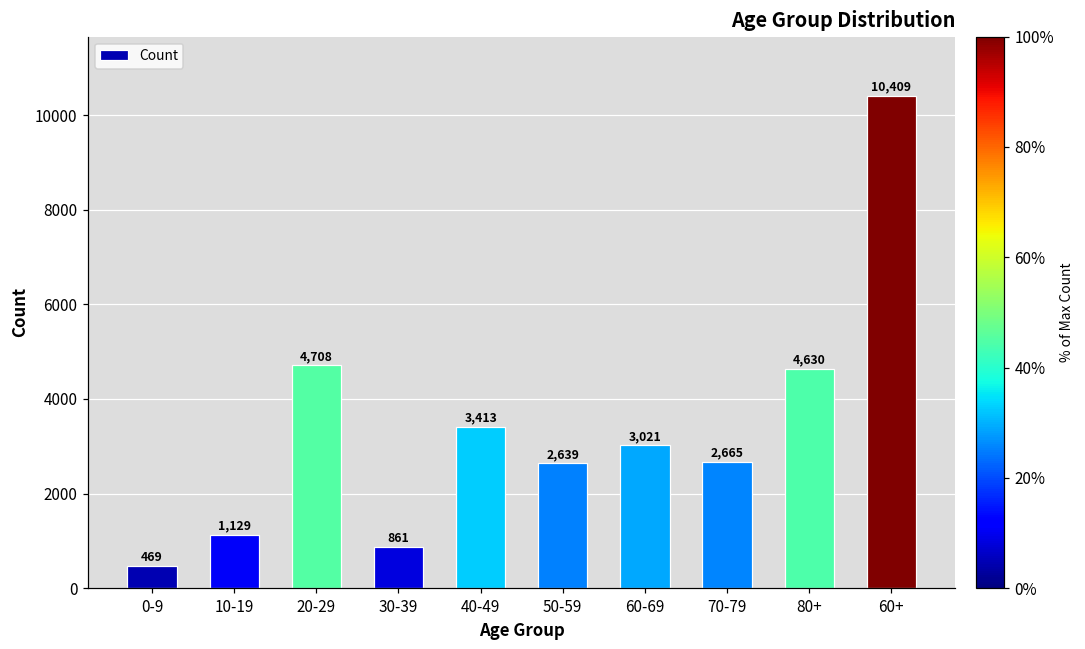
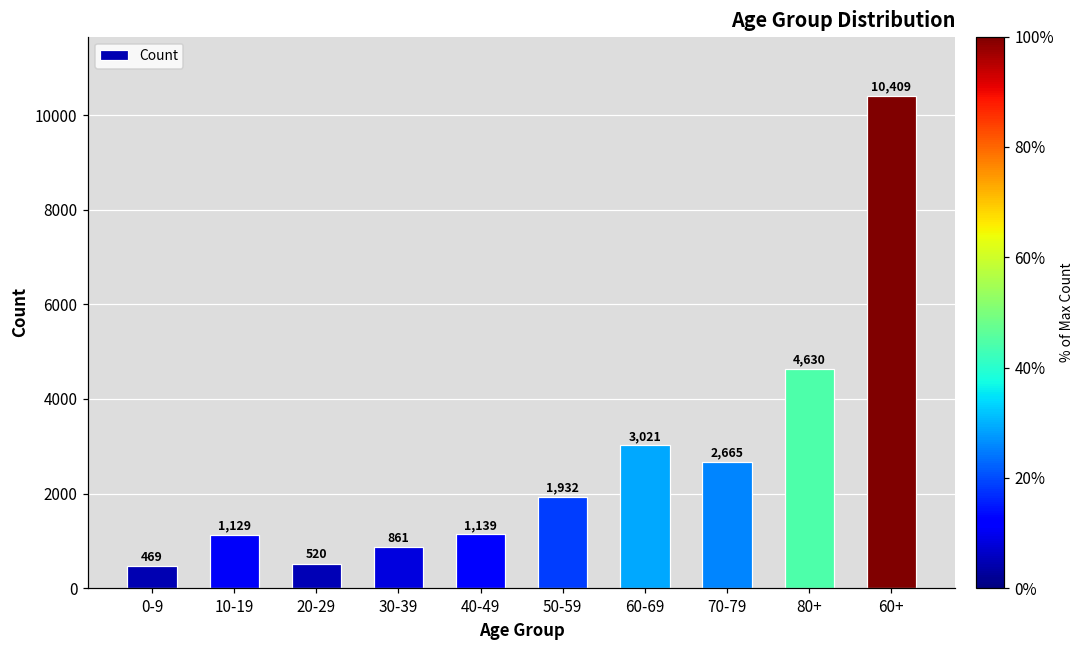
  {
    "0-9": "469",
    "10-19": "1,129",
-   "20-29": "4,708",
+   "20-29": "520",
    "30-39": "861",
-   "40-49": "3,413",
-   "50-59": "2,639",
+   "40-49": "1,139",
+   "50-59": "1,932",
    "60-69": "3,021",
    "70-79": "2,665",
    "80+": "4,630",
    "60+": "10,409"
  }
